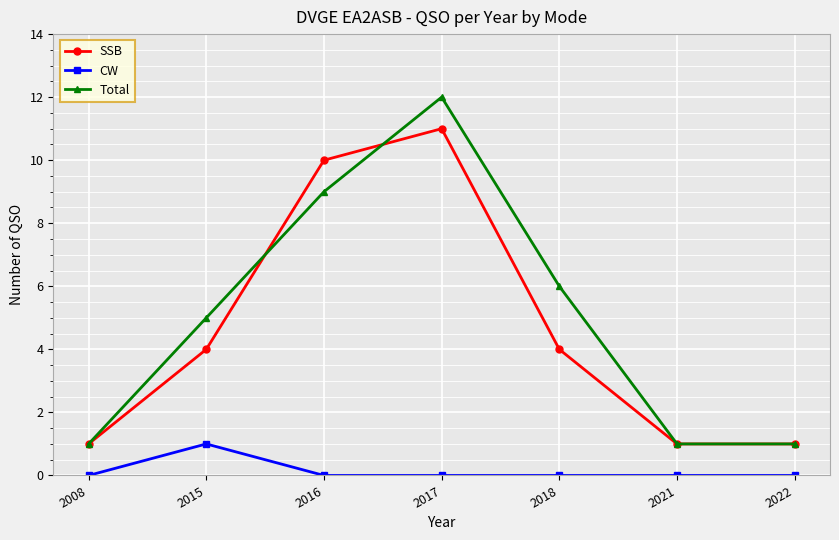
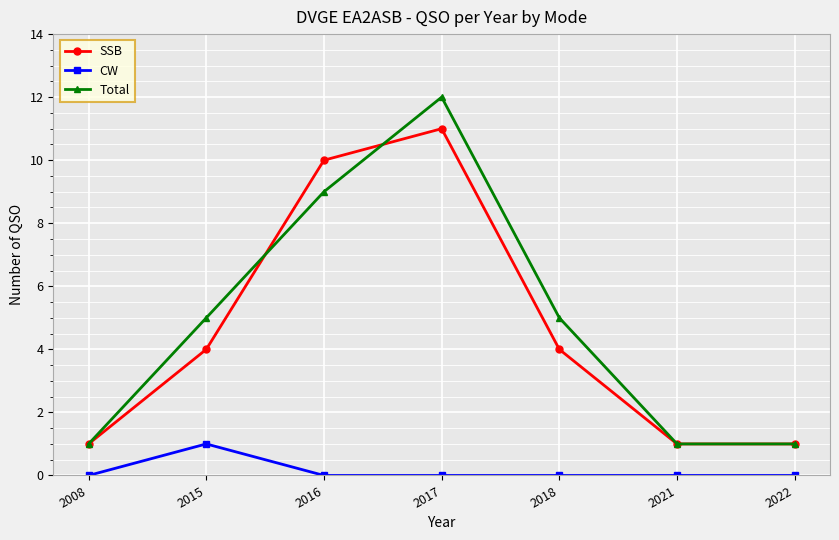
  {
    "SSB": {
      "2015": 4,
      "2016": 10,
      "2017": 11,
      "2018": 4
    },
    "CW": {
      "2008": 0,
      "2015": 1,
      "2016": 0,
      "2017": 0,
      "2018": 0,
      "2021": 0,
      "2022": 0
    },
    "Total": {
      "2015": 5,
      "2016": 9,
      "2017": 12,
-     "2018": 6
+     "2018": 5
    }
  }
